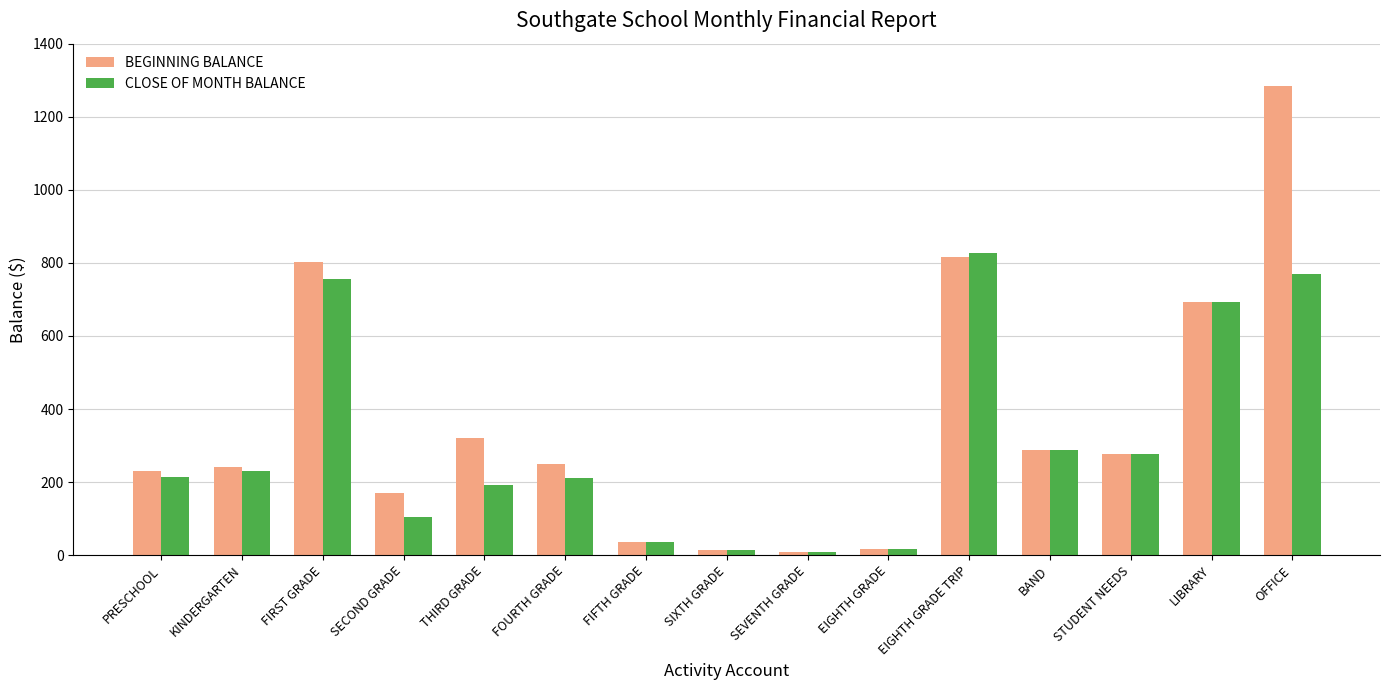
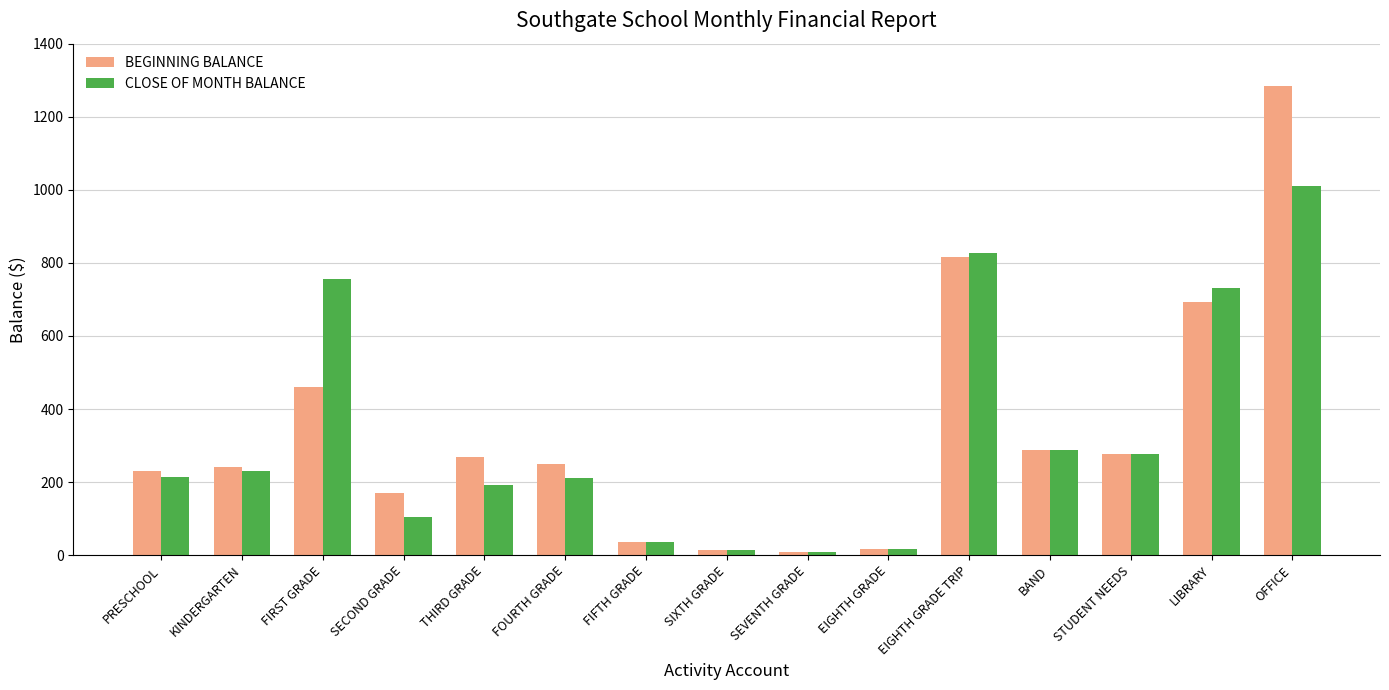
  {
    "BEGINNING BALANCE": {
      "PRESCHOOL": 230,
      "KINDERGARTEN": 240,
-     "FIRST GRADE": 800,
+     "FIRST GRADE": 460,
      "SECOND GRADE": 170,
-     "THIRD GRADE": 320,
+     "THIRD GRADE": 270,
      "FOURTH GRADE": 250,
      "FIFTH GRADE": 30,
      "SIXTH GRADE": 20,
      "SEVENTH GRADE": 10,
      "EIGHTH GRADE": 20,
      "EIGHTH GRADE TRIP": 820,
      "BAND": 290,
      "STUDENT NEEDS": 280,
      "LIBRARY": 690,
      "OFFICE": 1290
    },
    "CLOSE OF MONTH BALANCE": {
      "PRESCHOOL": 210,
      "KINDERGARTEN": 230,
      "FIRST GRADE": 760,
      "SECOND GRADE": 110,
      "THIRD GRADE": 190,
      "FOURTH GRADE": 210,
      "FIFTH GRADE": 30,
      "SIXTH GRADE": 20,
      "SEVENTH GRADE": 10,
      "EIGHTH GRADE": 20,
      "EIGHTH GRADE TRIP": 830,
      "BAND": 290,
      "STUDENT NEEDS": 280,
-     "LIBRARY": 690,
-     "OFFICE": 770
+     "LIBRARY": 730,
+     "OFFICE": 1010
    }
  }
